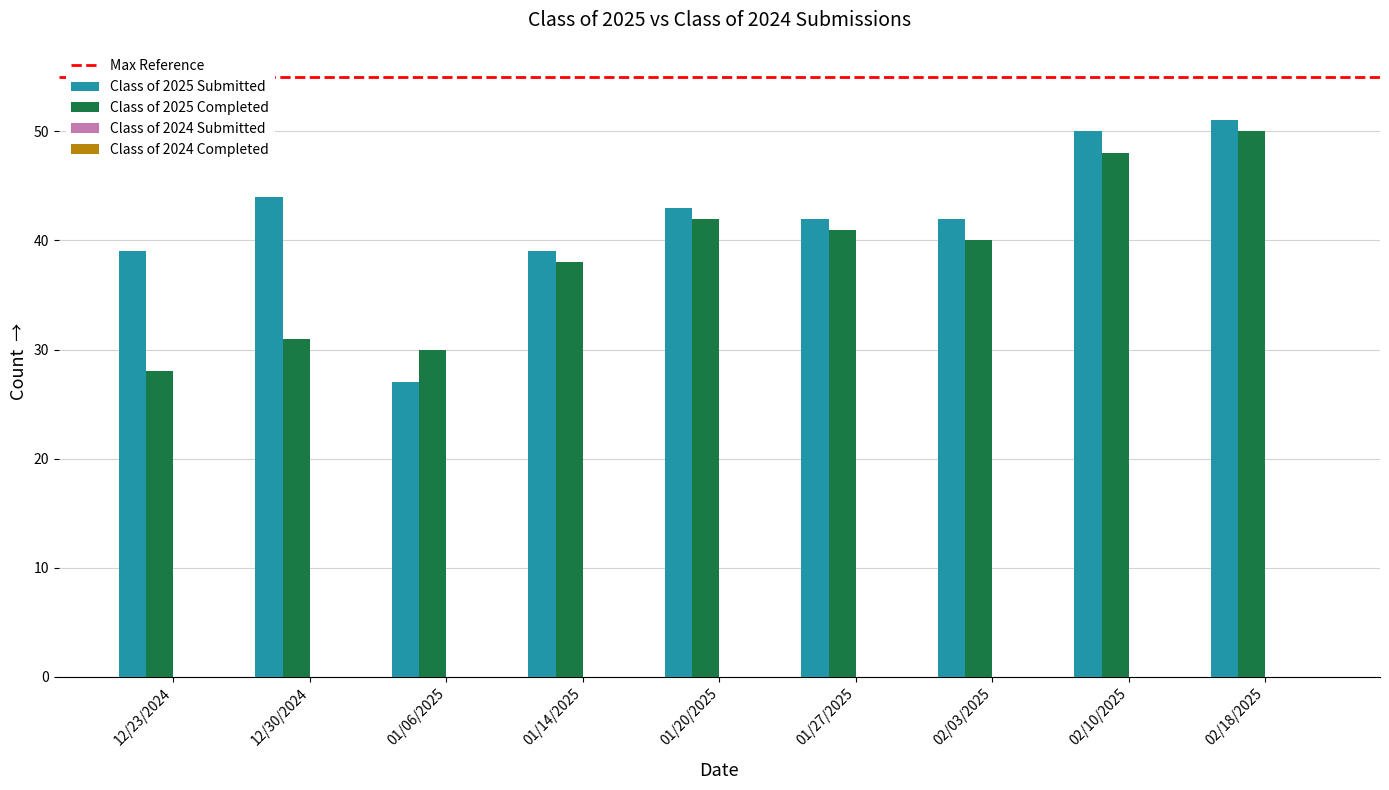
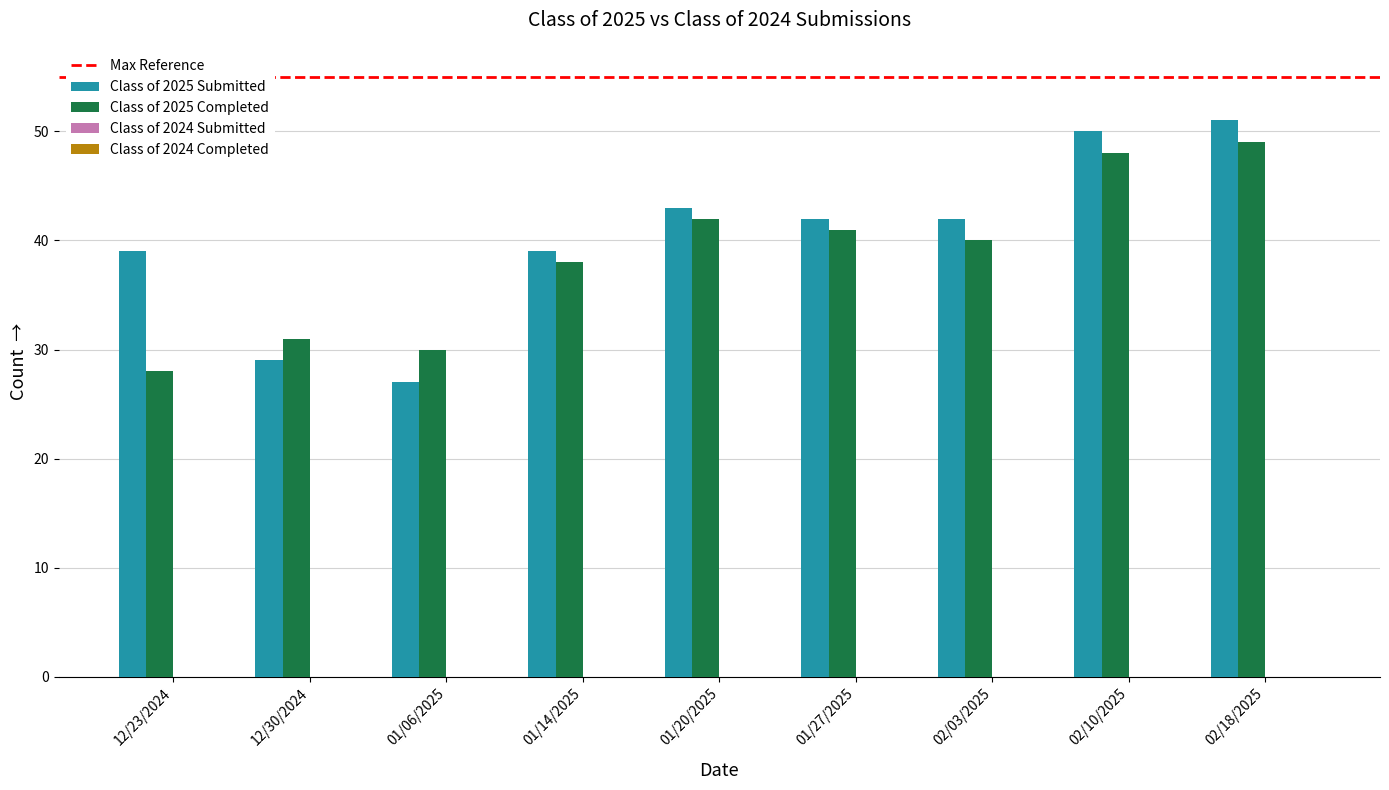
  {
    "Class of 2025 Submitted": {
      "12/23/2024": 39,
-     "12/30/2024": 44,
+     "12/30/2024": 29,
      "01/06/2025": 27,
      "01/14/2025": 39,
      "01/20/2025": 43,
      "01/27/2025": 42,
      "02/03/2025": 42,
      "02/10/2025": 50,
      "02/18/2025": 51
    },
    "Class of 2025 Completed": {
      "12/23/2024": 28,
      "12/30/2024": 31,
      "01/06/2025": 30,
      "01/14/2025": 38,
      "01/20/2025": 42,
      "01/27/2025": 41,
      "02/03/2025": 40,
      "02/10/2025": 48,
-     "02/18/2025": 50
+     "02/18/2025": 49
    },
    "Class of 2024 Submitted": {
      "12/23/2024": 0,
      "12/30/2024": 0,
      "01/06/2025": 0,
      "01/14/2025": 0,
      "01/20/2025": 0,
      "01/27/2025": 0,
      "02/03/2025": 0,
      "02/10/2025": 0,
      "02/18/2025": 0
    },
    "Class of 2024 Completed": {
      "12/23/2024": 0,
      "12/30/2024": 0,
      "01/06/2025": 0,
      "01/14/2025": 0,
      "01/20/2025": 0,
      "01/27/2025": 0,
      "02/03/2025": 0,
      "02/10/2025": 0,
      "02/18/2025": 0
    }
  }
